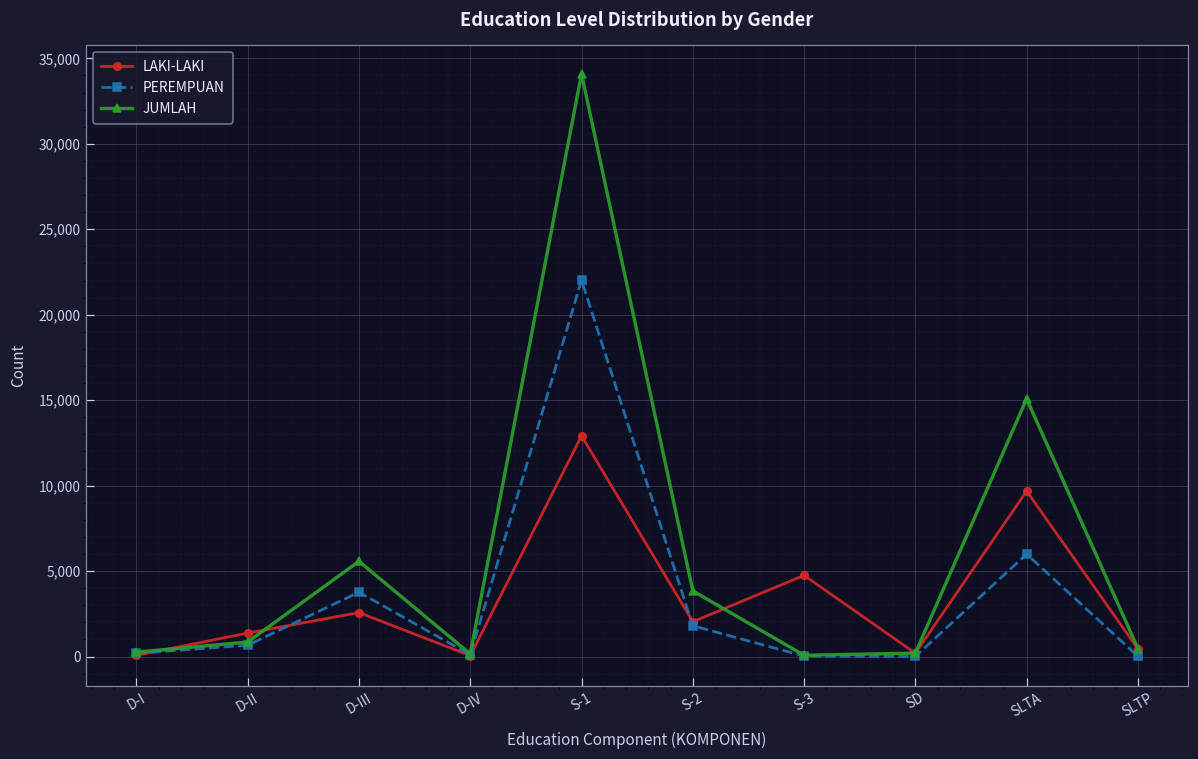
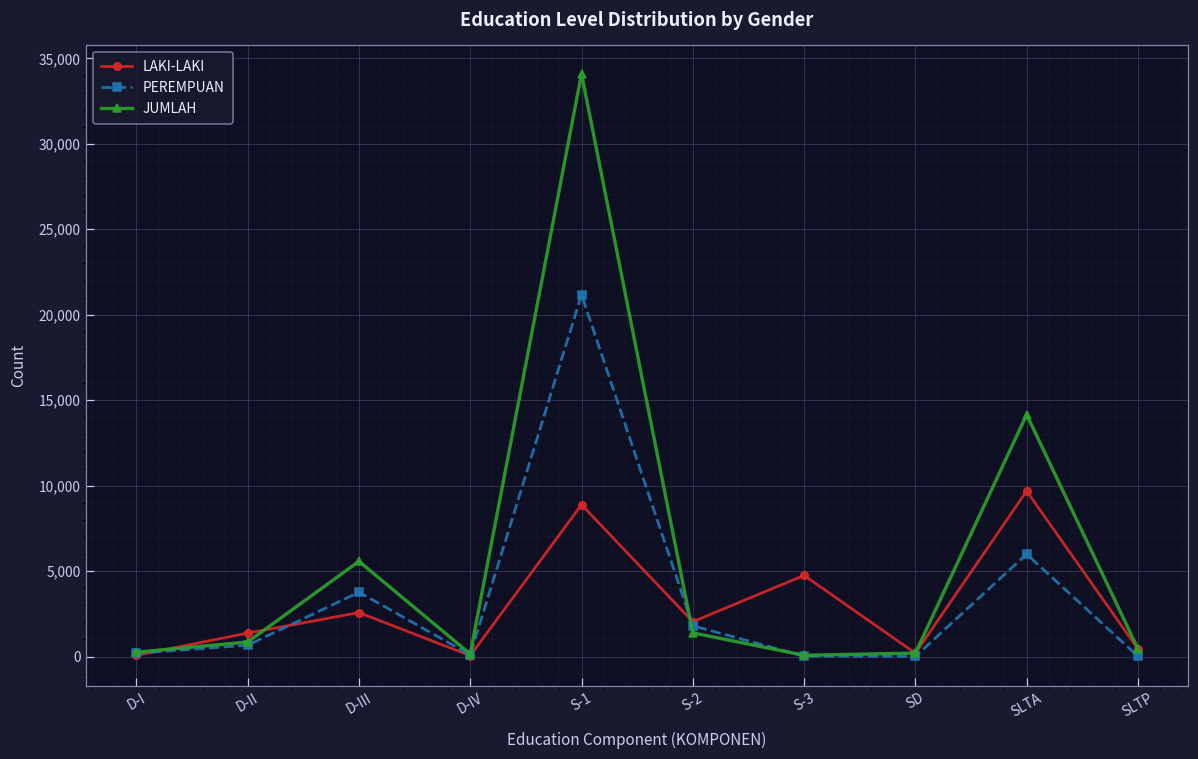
  {
    "LAKI-LAKI": {
      "D-II": "1,400",
      "D-III": "2,600",
-     "S-1": "12,900",
+     "S-1": "8,900",
      "S-2": "2,000",
      "S-3": "4,800",
      "SLTA": "9,700"
    },
    "PEREMPUAN": {
      "D-II": "700",
      "D-III": "3,800",
-     "S-1": "22,000",
+     "S-1": "21,200",
      "S-2": "1,800",
      "SD": "0",
      "SLTA": "6,000",
      "SLTP": "0"
    },
    "JUMLAH": {
      "D-II": "900",
      "D-III": "5,600",
      "S-1": "34,100",
-     "S-2": "3,800",
-     "SLTA": "15,100"
+     "S-2": "1,400",
+     "SLTA": "14,200"
    }
  }
